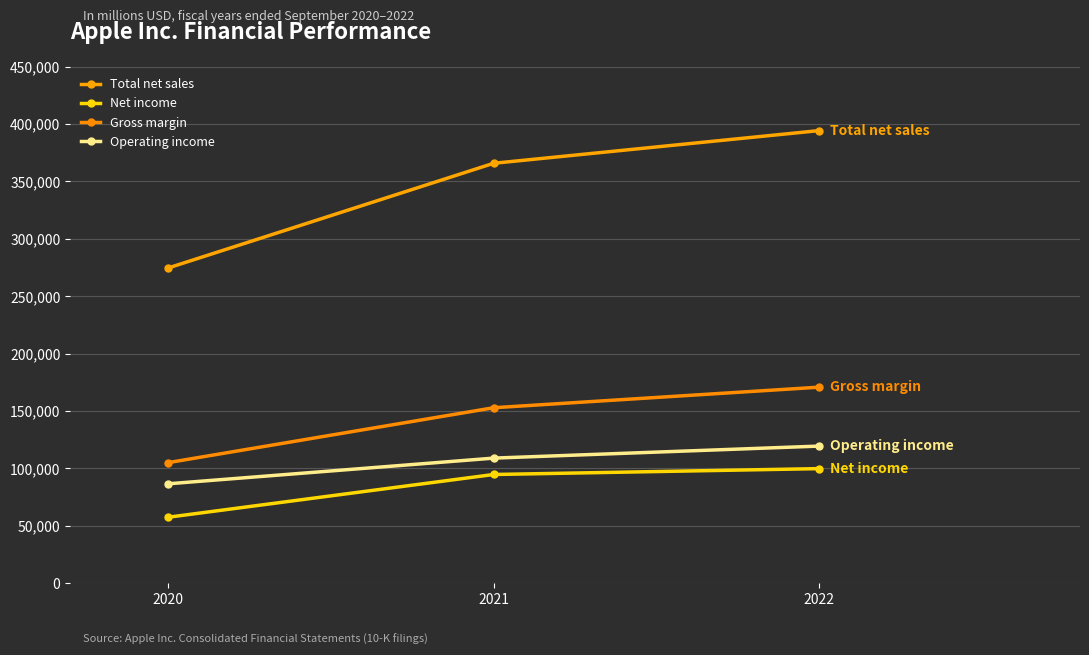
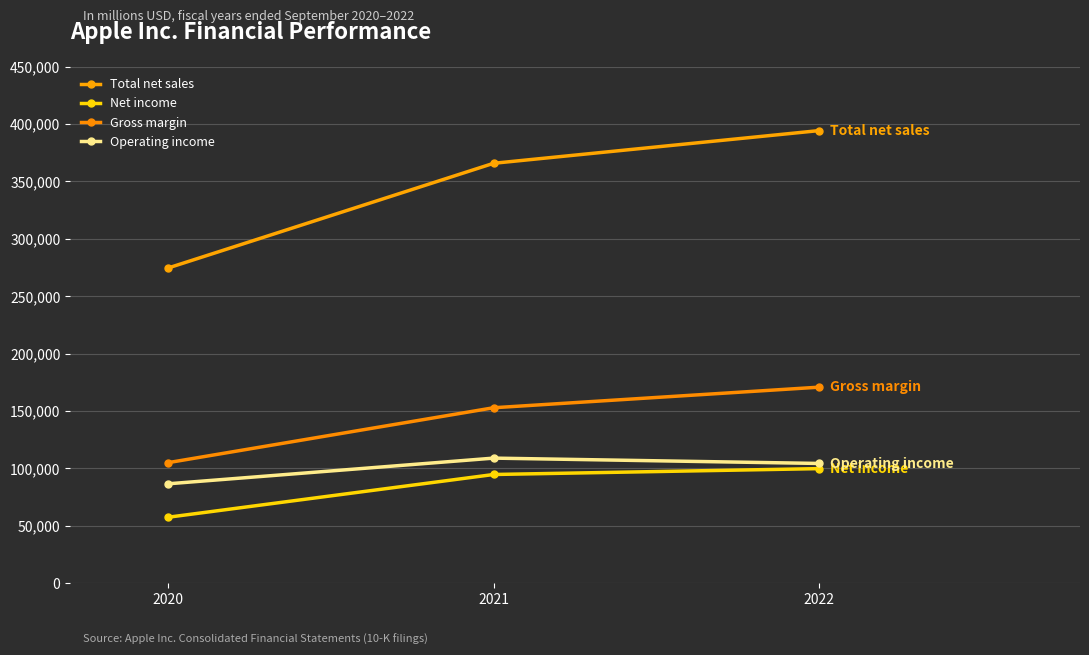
  {
    "Operating income": {
      "2020": "87,000",
      "2021": "109,000",
-     "2022": "119,000"
+     "2022": "104,000"
    }
  }
